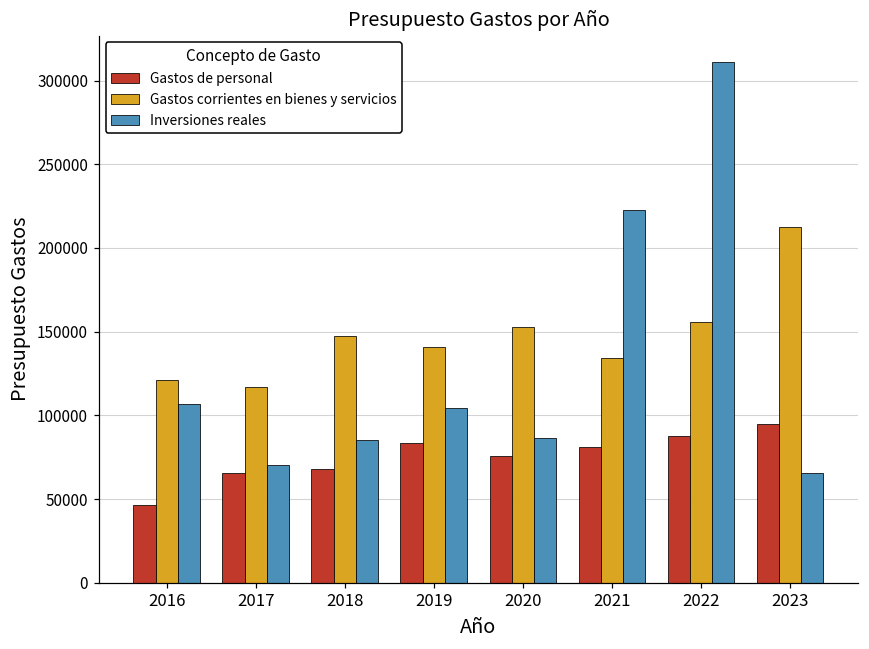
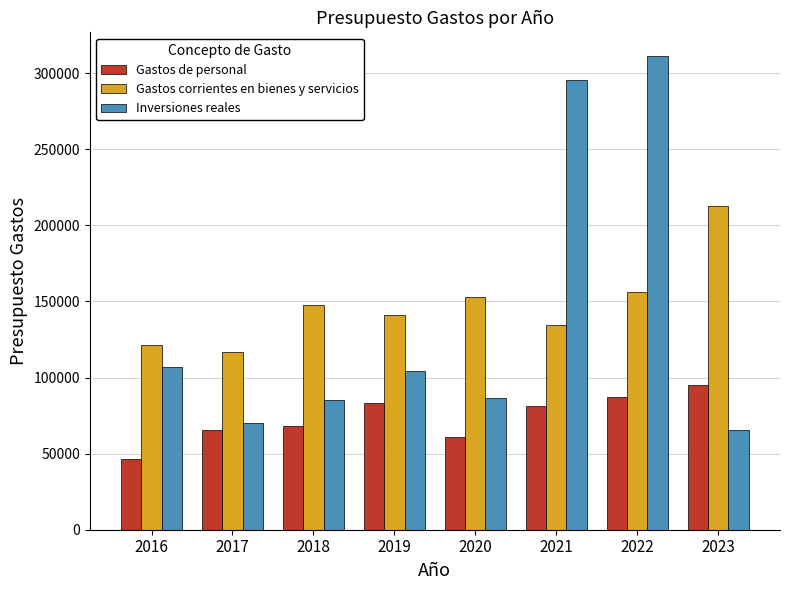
  {
    "Gastos de personal": {
      "2016": 46000,
      "2017": 66000,
      "2018": 68000,
      "2019": 83000,
-     "2020": 76000,
+     "2020": 61000,
      "2021": 81000,
      "2022": 87000,
      "2023": 95000
    },
    "Gastos corrientes en bienes y servicios": {
      "2016": 121000,
      "2017": 117000,
      "2018": 148000,
      "2019": 141000,
      "2020": 153000,
      "2021": 134000,
      "2022": 156000,
      "2023": 213000
    },
    "Inversiones reales": {
      "2016": 107000,
      "2017": 70000,
      "2018": 85000,
      "2019": 104000,
      "2020": 86000,
-     "2021": 223000,
+     "2021": 295000,
      "2022": 311000,
      "2023": 66000
    }
  }
